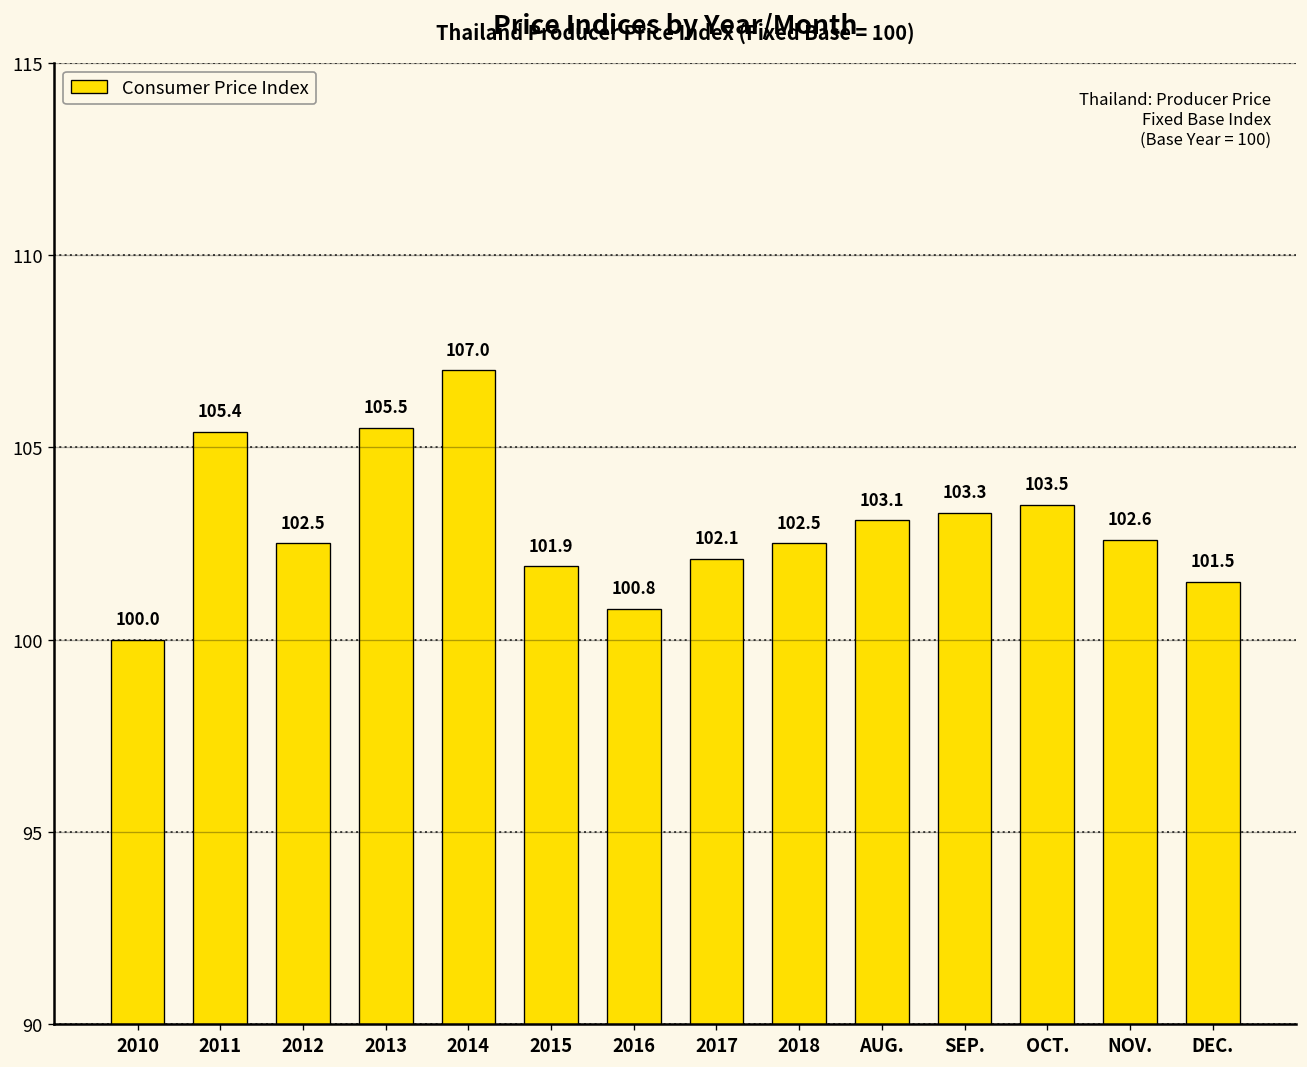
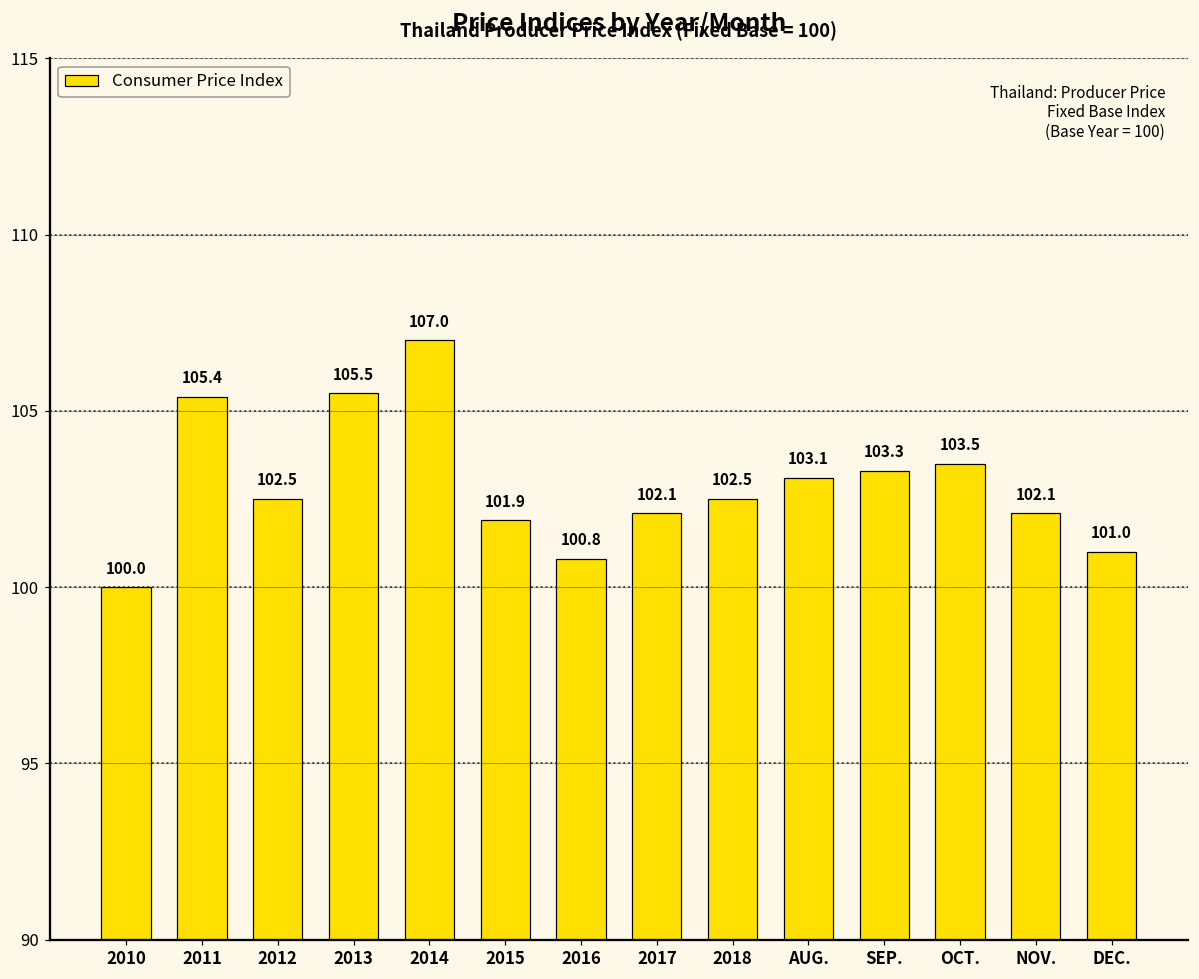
  {
    "2010": 100.0,
    "2011": 105.4,
    "2012": 102.5,
    "2013": 105.5,
    "2014": 107.0,
    "2015": 101.9,
    "2016": 100.8,
    "2017": 102.1,
    "2018": 102.5,
    "AUG.": 103.1,
    "SEP.": 103.3,
    "OCT.": 103.5,
-   "NOV.": 102.6,
-   "DEC.": 101.5
+   "NOV.": 102.1,
+   "DEC.": 101.0
  }
